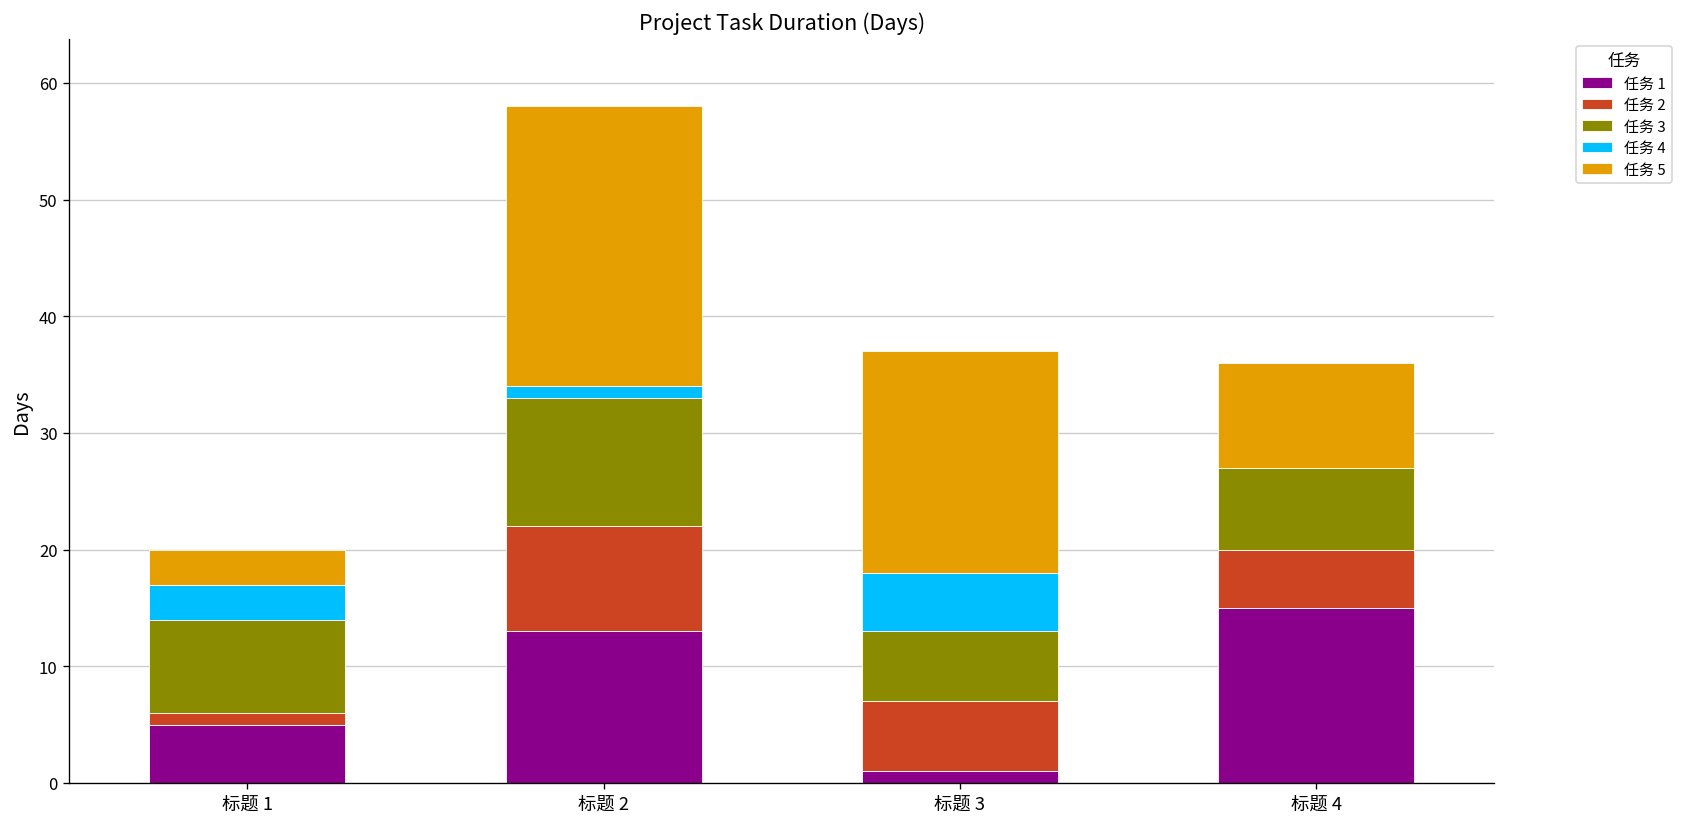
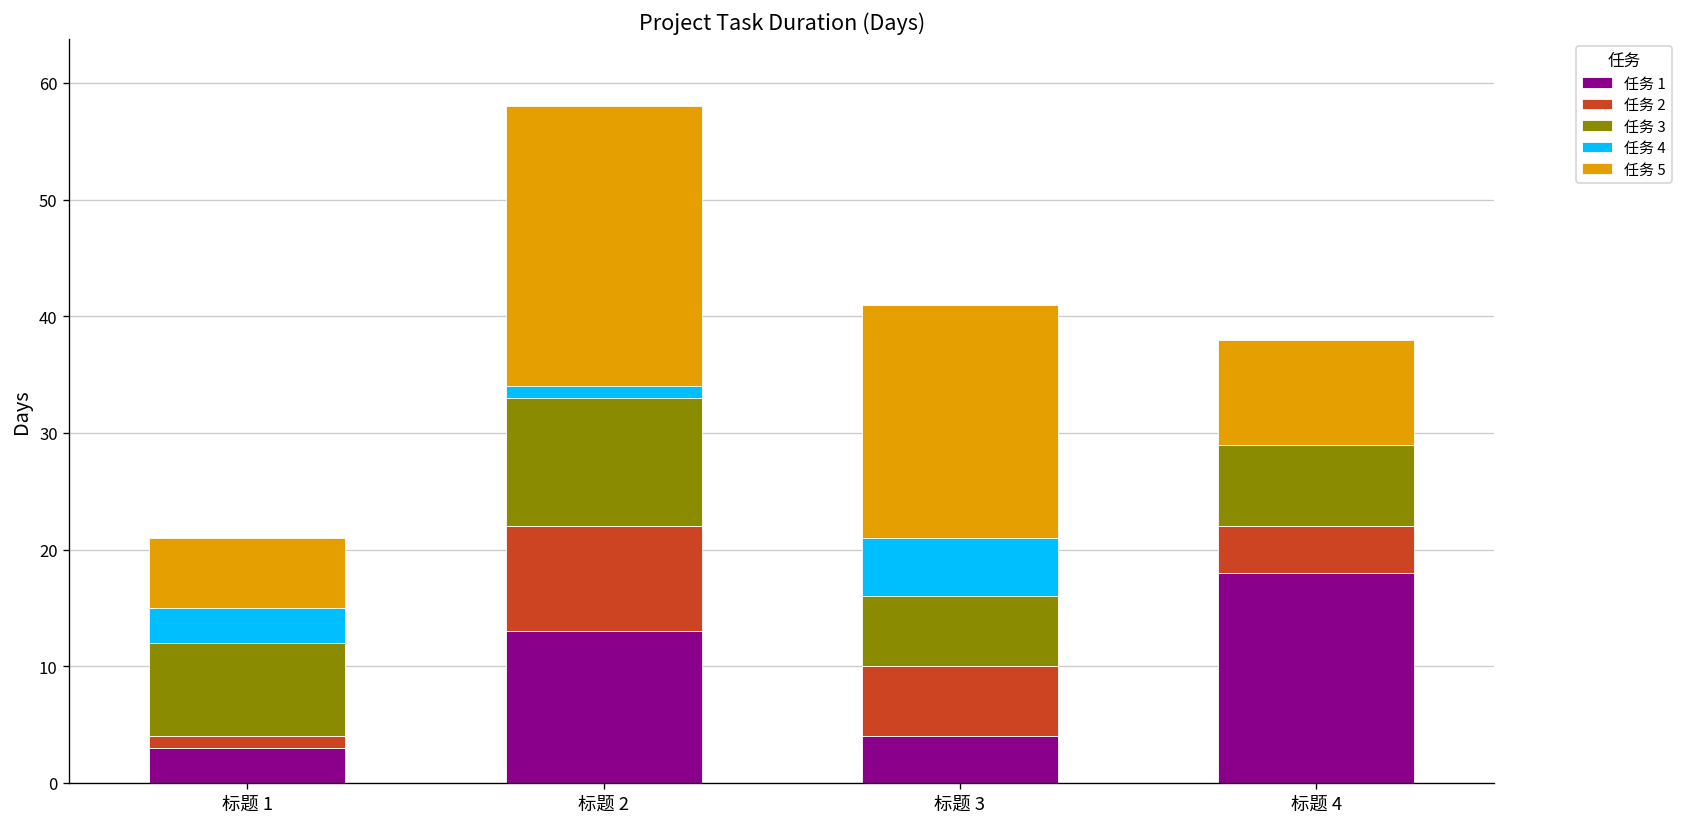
  {
    "任务 1": {
-     "标题 1": 5,
+     "标题 1": 3,
      "标题 2": 13,
-     "标题 3": 1,
-     "标题 4": 15
+     "标题 3": 4,
+     "标题 4": 18
    },
    "任务 2": {
      "标题 1": 1,
      "标题 2": 9,
      "标题 3": 6,
-     "标题 4": 5
+     "标题 4": 4
    },
    "任务 3": {
      "标题 1": 8,
      "标题 2": 11,
      "标题 3": 6,
      "标题 4": 7
    },
    "任务 4": {
      "标题 1": 3,
      "标题 2": 1,
      "标题 3": 5,
      "标题 4": 0
    },
    "任务 5": {
-     "标题 1": 3,
+     "标题 1": 6,
      "标题 2": 24,
-     "标题 3": 19,
+     "标题 3": 20,
      "标题 4": 9
    }
  }
